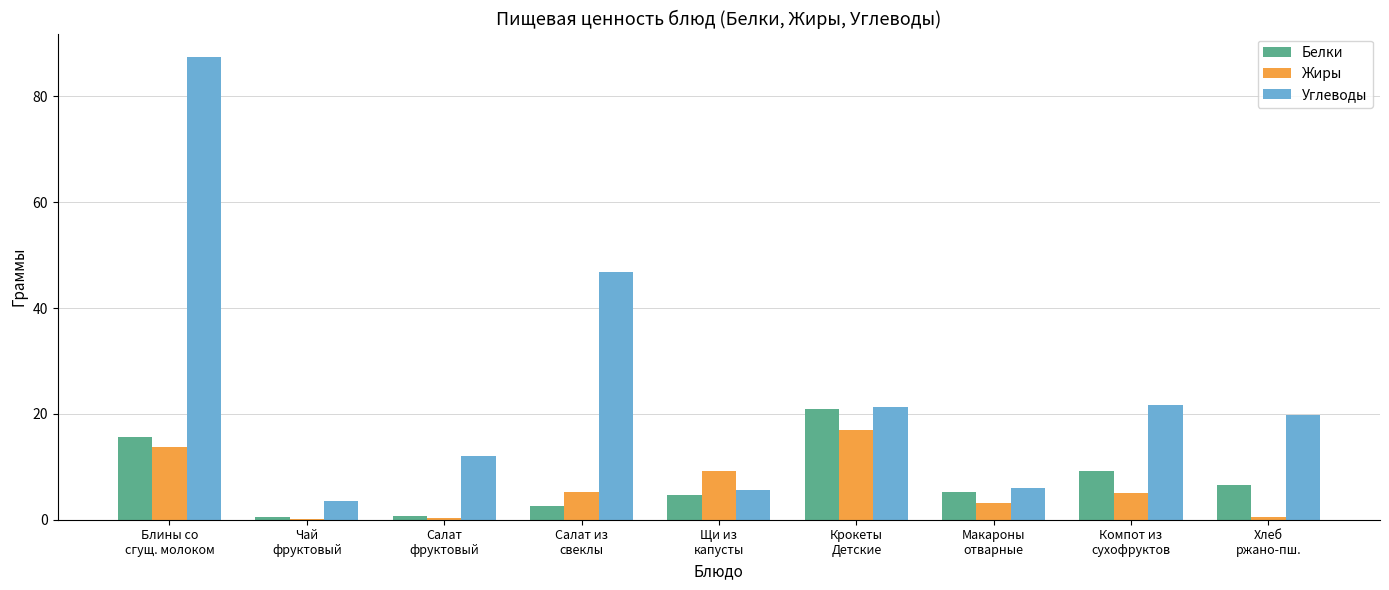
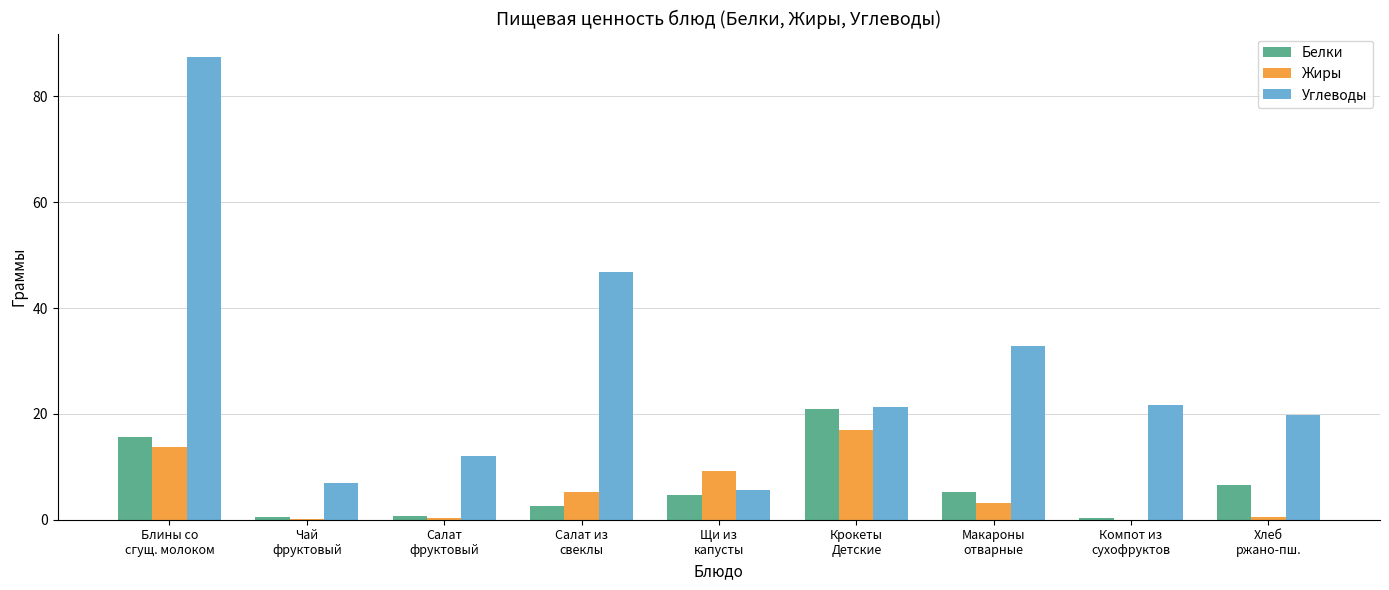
  {
    "Белки": {
      "Блины со сгущ. молоком": 16,
      "Чай фруктовый": 1,
      "Салат фруктовый": 1,
      "Салат из свеклы": 3,
      "Щи из капусты": 5,
      "Крокеты Детские": 21,
      "Макароны отварные": 5,
-     "Компот из сухофруктов": 9,
+     "Компот из сухофруктов": 0,
      "Хлеб ржано-пш.": 7
    },
    "Жиры": {
      "Блины со сгущ. молоком": 14,
      "Салат из свеклы": 5,
      "Щи из капусты": 9,
      "Крокеты Детские": 17,
      "Макароны отварные": 3,
-     "Компот из сухофруктов": 5,
+     "Компот из сухофруктов": 0,
      "Хлеб ржано-пш.": 1
    },
    "Углеводы": {
      "Блины со сгущ. молоком": 88,
-     "Чай фруктовый": 4,
+     "Чай фруктовый": 7,
      "Салат фруктовый": 12,
      "Салат из свеклы": 47,
      "Щи из капусты": 6,
      "Крокеты Детские": 21,
-     "Макароны отварные": 6,
+     "Макароны отварные": 33,
      "Компот из сухофруктов": 22,
      "Хлеб ржано-пш.": 20
    }
  }
